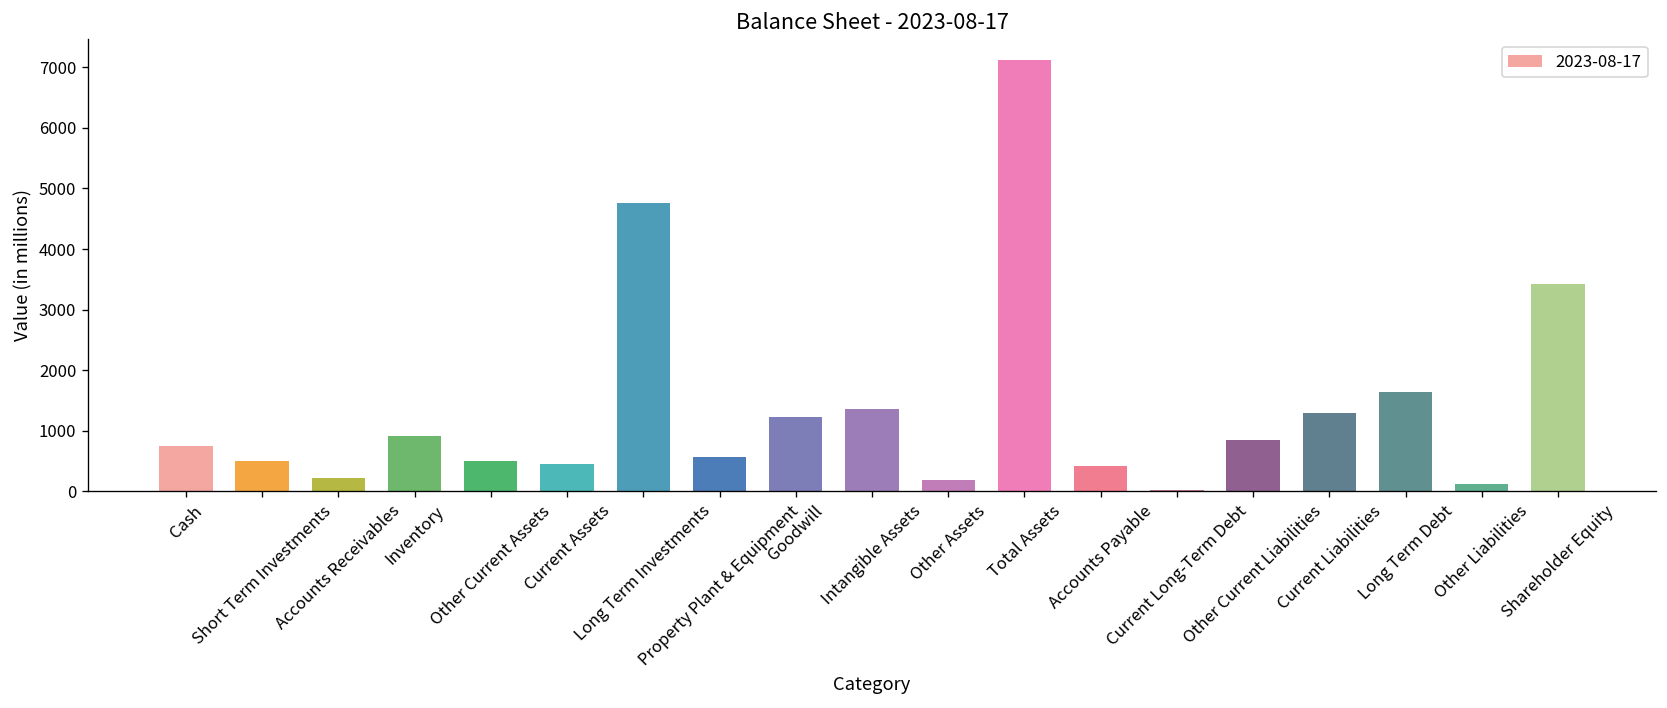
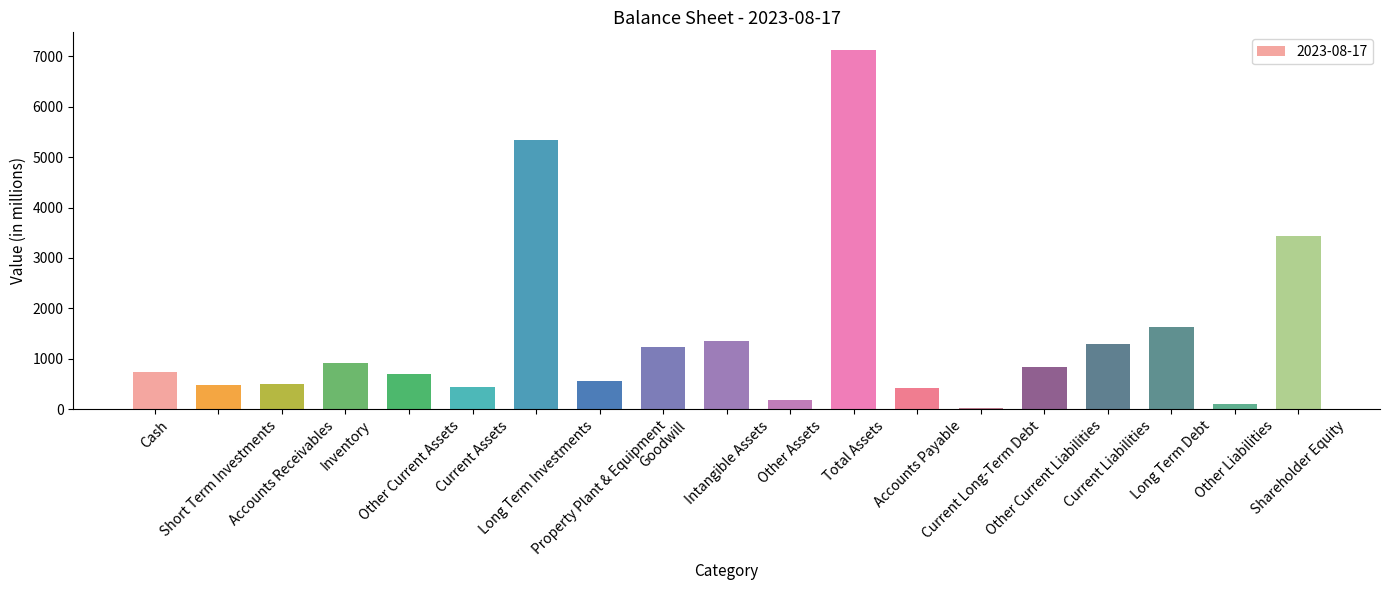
  {
    "Cash": 700,
    "Short Term Investments": 500,
-   "Accounts Receivables": 200,
+   "Accounts Receivables": 500,
    "Inventory": 900,
-   "Other Current Assets": 500,
+   "Other Current Assets": 700,
    "Current Assets": 400,
-   "Long Term Investments": 4800,
+   "Long Term Investments": 5300,
    "Property Plant & Equipment": 600,
    "Goodwill": 1200,
    "Intangible Assets": 1400,
    "Other Assets": 200,
    "Total Assets": 7100,
    "Accounts Payable": 400,
    "Other Current Liabilities": 800,
    "Current Liabilities": 1300,
    "Long Term Debt": 1600,
    "Other Liabilities": 100,
    "Shareholder Equity": 3400
  }
